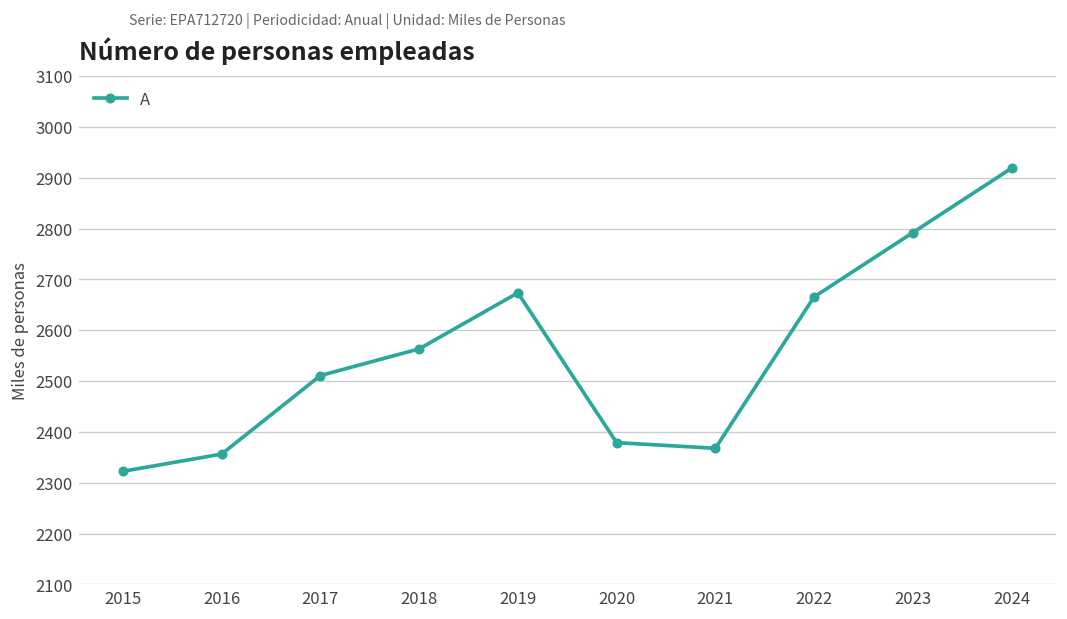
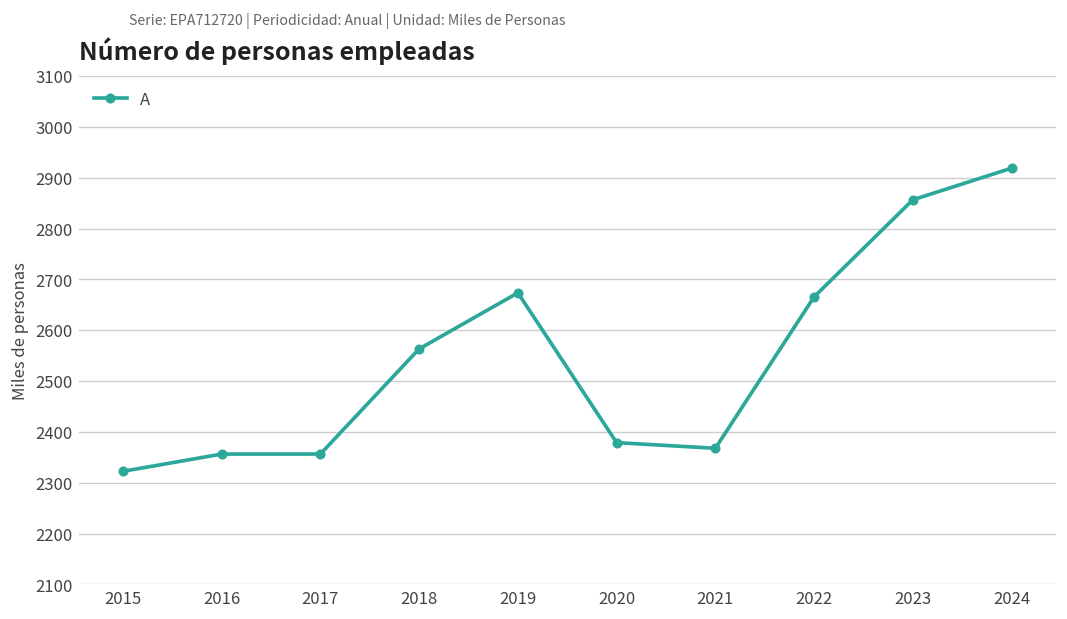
  {
    "2015": 2320,
    "2016": 2360,
-   "2017": 2510,
+   "2017": 2360,
    "2018": 2560,
    "2019": 2670,
    "2020": 2380,
    "2021": 2370,
    "2022": 2670,
-   "2023": 2790,
+   "2023": 2860,
    "2024": 2920
  }
